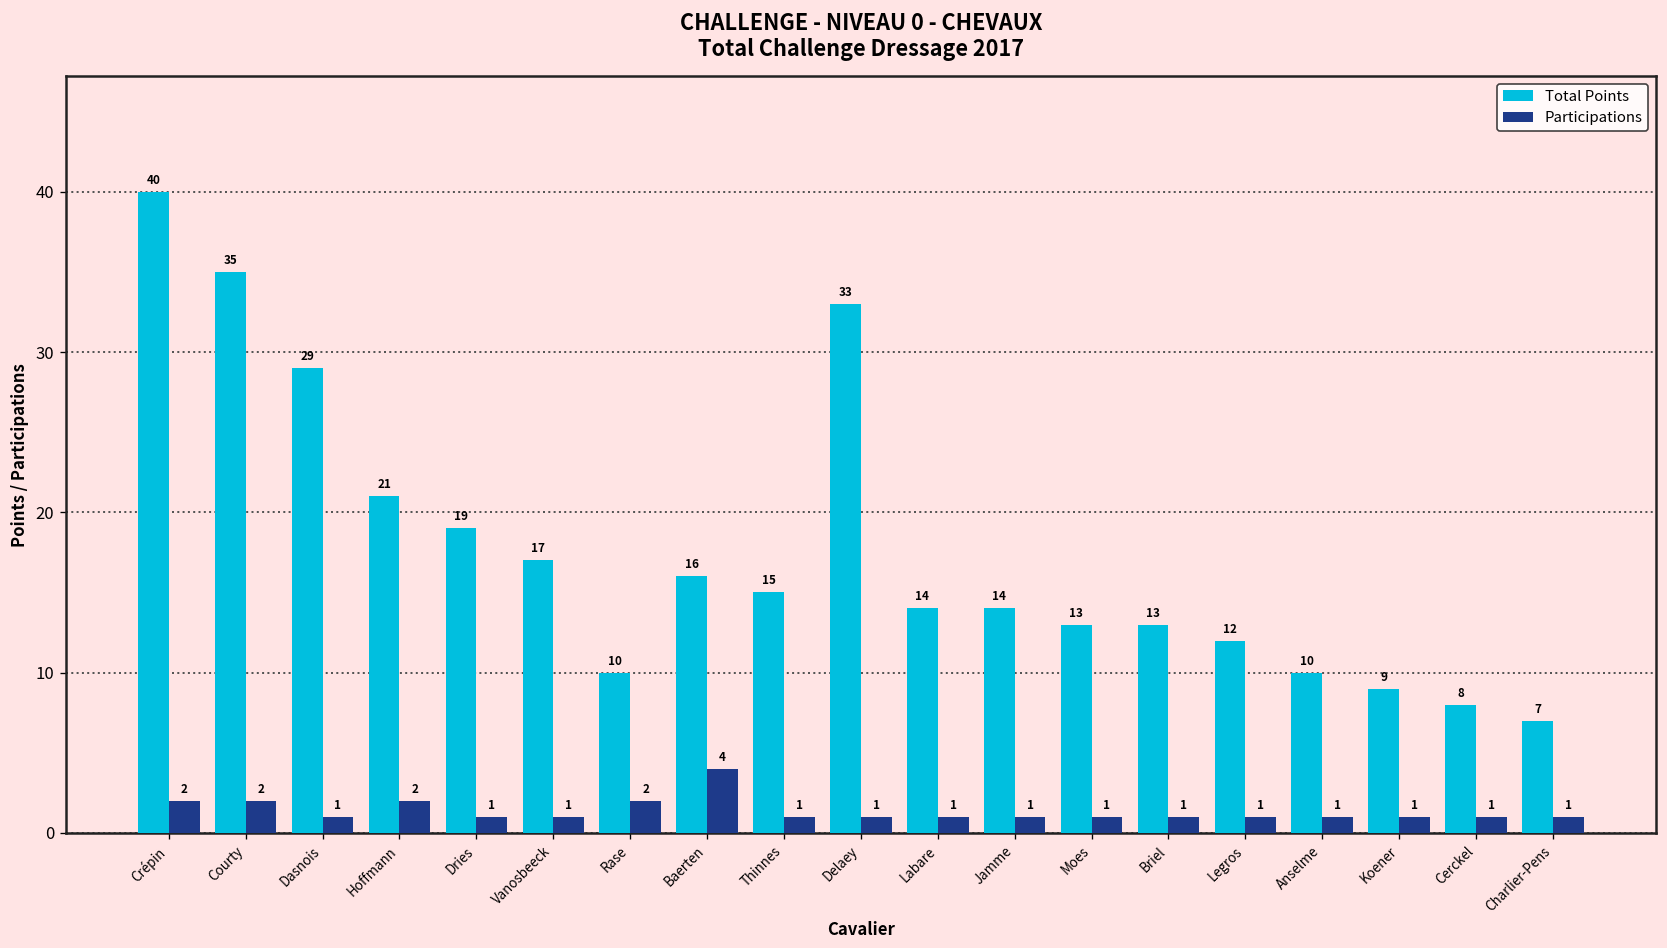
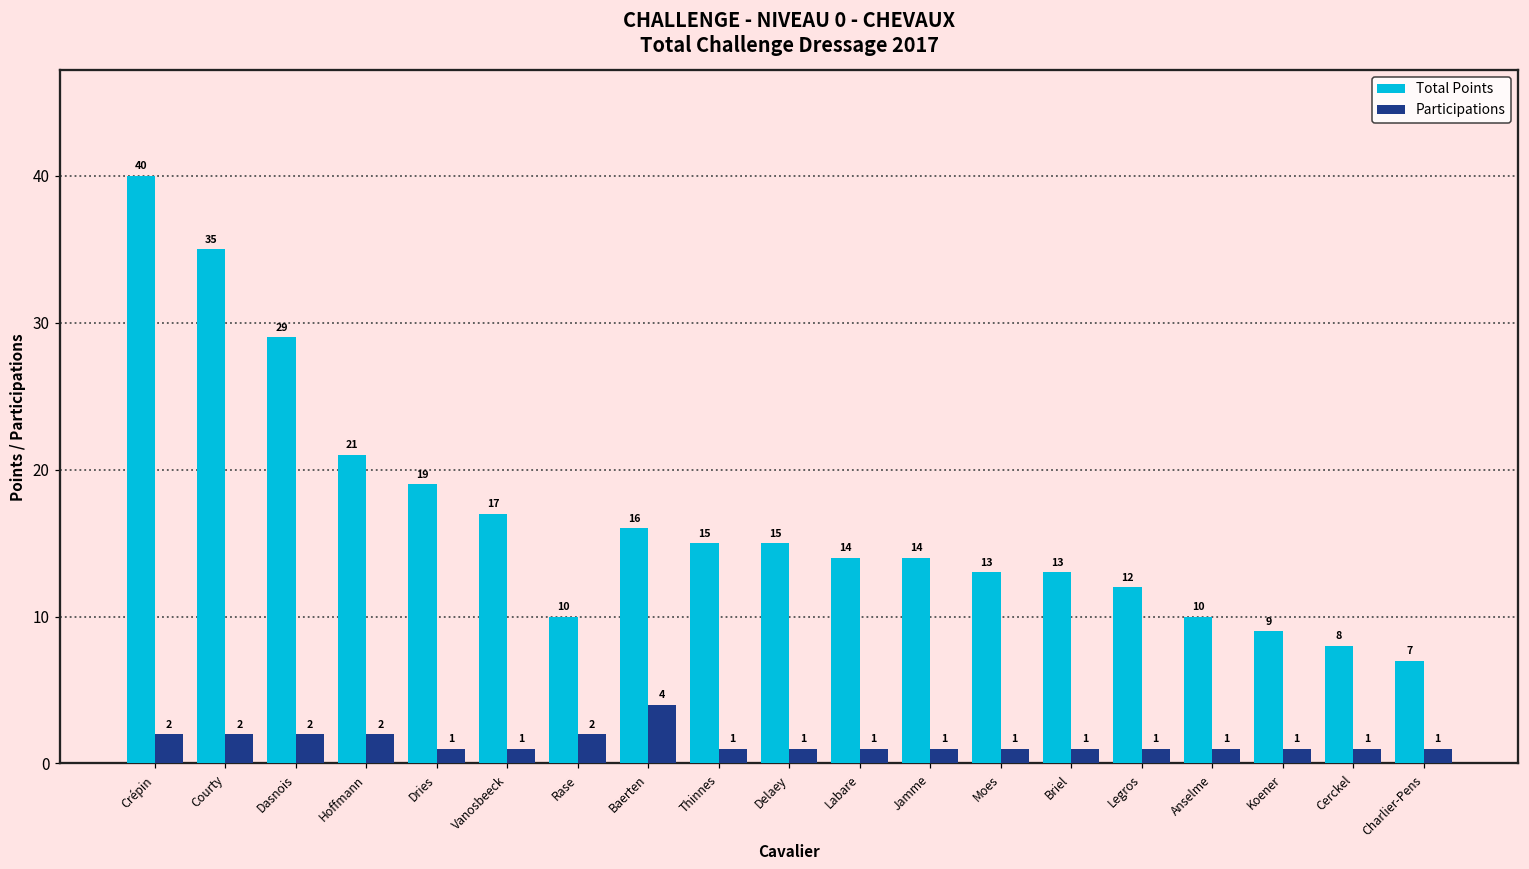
  {
    "Total Points": {
      "Crépin": 40,
      "Courty": 35,
      "Dasnois": 29,
      "Hoffmann": 21,
      "Dries": 19,
      "Vanosbeeck": 17,
      "Rase": 10,
      "Baerten": 16,
      "Thinnes": 15,
-     "Delaey": 33,
+     "Delaey": 15,
      "Labare": 14,
      "Jamme": 14,
      "Moes": 13,
      "Briel": 13,
      "Legros": 12,
      "Anselme": 10,
      "Koener": 9,
      "Cerckel": 8,
      "Charlier-Pens": 7
    },
    "Participations": {
      "Crépin": 2,
      "Courty": 2,
-     "Dasnois": 1,
+     "Dasnois": 2,
      "Hoffmann": 2,
      "Dries": 1,
      "Vanosbeeck": 1,
      "Rase": 2,
      "Baerten": 4,
      "Thinnes": 1,
      "Delaey": 1,
      "Labare": 1,
      "Jamme": 1,
      "Moes": 1,
      "Briel": 1,
      "Legros": 1,
      "Anselme": 1,
      "Koener": 1,
      "Cerckel": 1,
      "Charlier-Pens": 1
    }
  }
